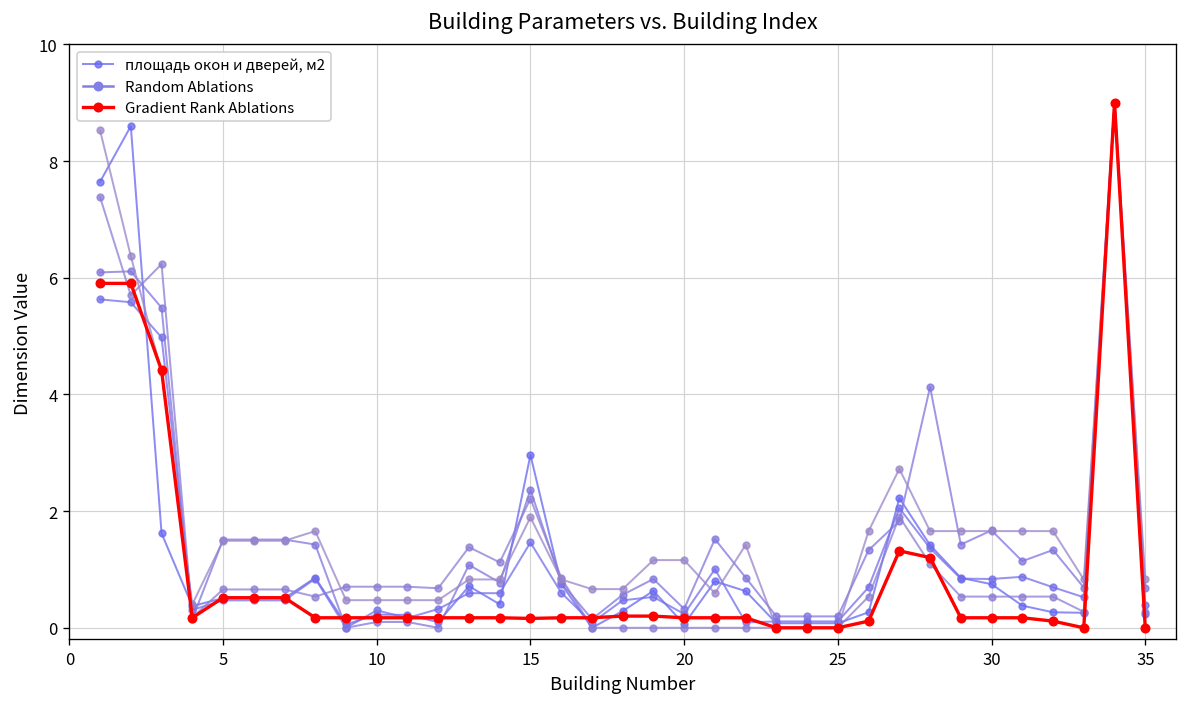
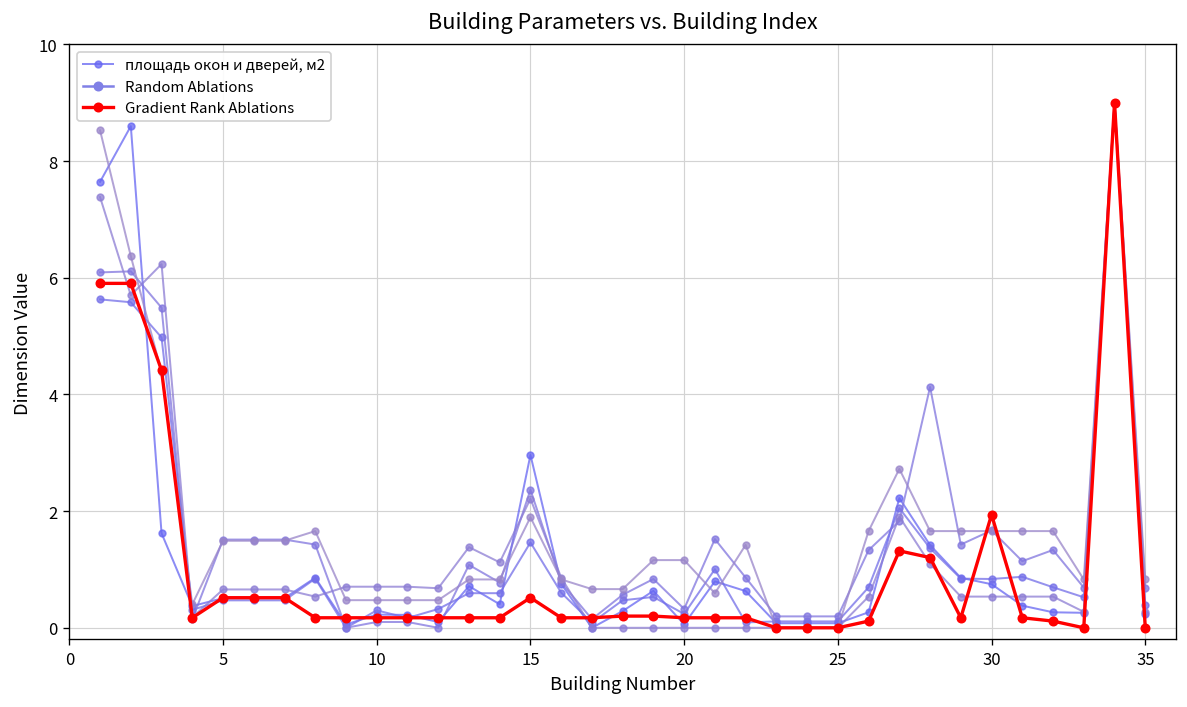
  {
    "Gradient Rank Ablations": {
      "10": 0.2,
-     "15": 0.2,
+     "15": 0.5,
      "20": 0.2,
-     "30": 0.2,
+     "30": 1.9,
      "35": 0.0
    }
  }
